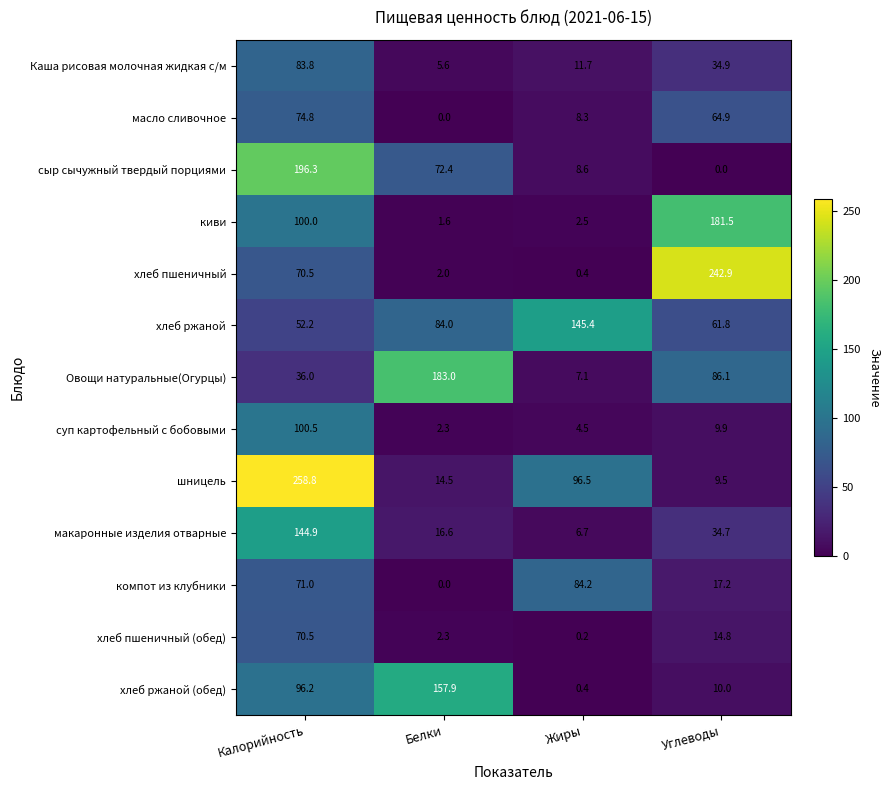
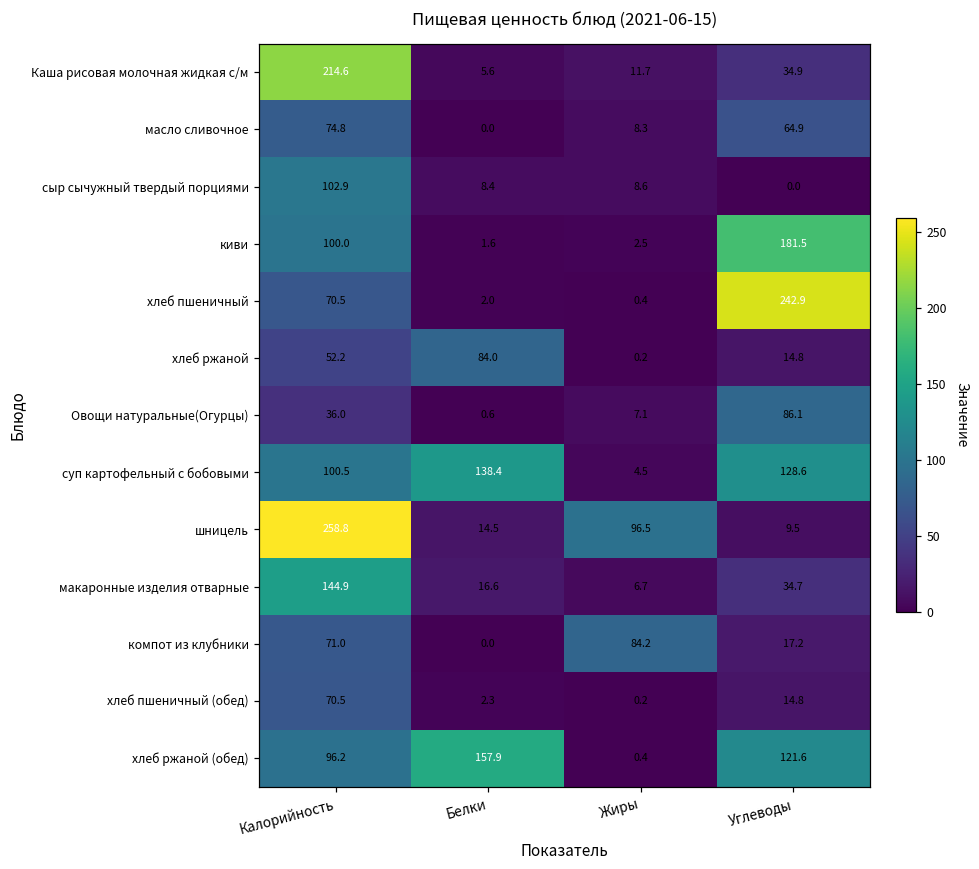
  {
    "Каша рисовая молочная жидкая с/м": {
-     "Калорийность": 83.8,
+     "Калорийность": 214.6,
      "Белки": 5.6,
      "Жиры": 11.7,
      "Углеводы": 34.9
    },
    "масло сливочное": {
      "Калорийность": 74.8,
      "Белки": 0.0,
      "Жиры": 8.3,
      "Углеводы": 64.9
    },
    "сыр сычужный твердый порциями": {
-     "Калорийность": 196.3,
-     "Белки": 72.4,
+     "Калорийность": 102.9,
+     "Белки": 8.4,
      "Жиры": 8.6,
      "Углеводы": 0.0
    },
    "киви": {
      "Калорийность": 100.0,
      "Белки": 1.6,
      "Жиры": 2.5,
      "Углеводы": 181.5
    },
    "хлеб пшеничный": {
      "Калорийность": 70.5,
      "Белки": 2.0,
      "Жиры": 0.4,
      "Углеводы": 242.9
    },
    "хлеб ржаной": {
      "Калорийность": 52.2,
      "Белки": 84.0,
-     "Жиры": 145.4,
-     "Углеводы": 61.8
+     "Жиры": 0.2,
+     "Углеводы": 14.8
    },
    "Овощи натуральные(Огурцы)": {
      "Калорийность": 36.0,
-     "Белки": 183.0,
+     "Белки": 0.6,
      "Жиры": 7.1,
      "Углеводы": 86.1
    },
    "суп картофельный с бобовыми": {
      "Калорийность": 100.5,
-     "Белки": 2.3,
+     "Белки": 138.4,
      "Жиры": 4.5,
-     "Углеводы": 9.9
+     "Углеводы": 128.6
    },
    "шницель": {
      "Калорийность": 258.8,
      "Белки": 14.5,
      "Жиры": 96.5,
      "Углеводы": 9.5
    },
    "макаронные изделия отварные": {
      "Калорийность": 144.9,
      "Белки": 16.6,
      "Жиры": 6.7,
      "Углеводы": 34.7
    },
    "компот из клубники": {
      "Калорийность": 71.0,
      "Белки": 0.0,
      "Жиры": 84.2,
      "Углеводы": 17.2
    },
    "хлеб пшеничный (обед)": {
      "Калорийность": 70.5,
      "Белки": 2.3,
      "Жиры": 0.2,
      "Углеводы": 14.8
    },
    "хлеб ржаной (обед)": {
      "Калорийность": 96.2,
      "Белки": 157.9,
      "Жиры": 0.4,
-     "Углеводы": 10.0
+     "Углеводы": 121.6
    }
  }
